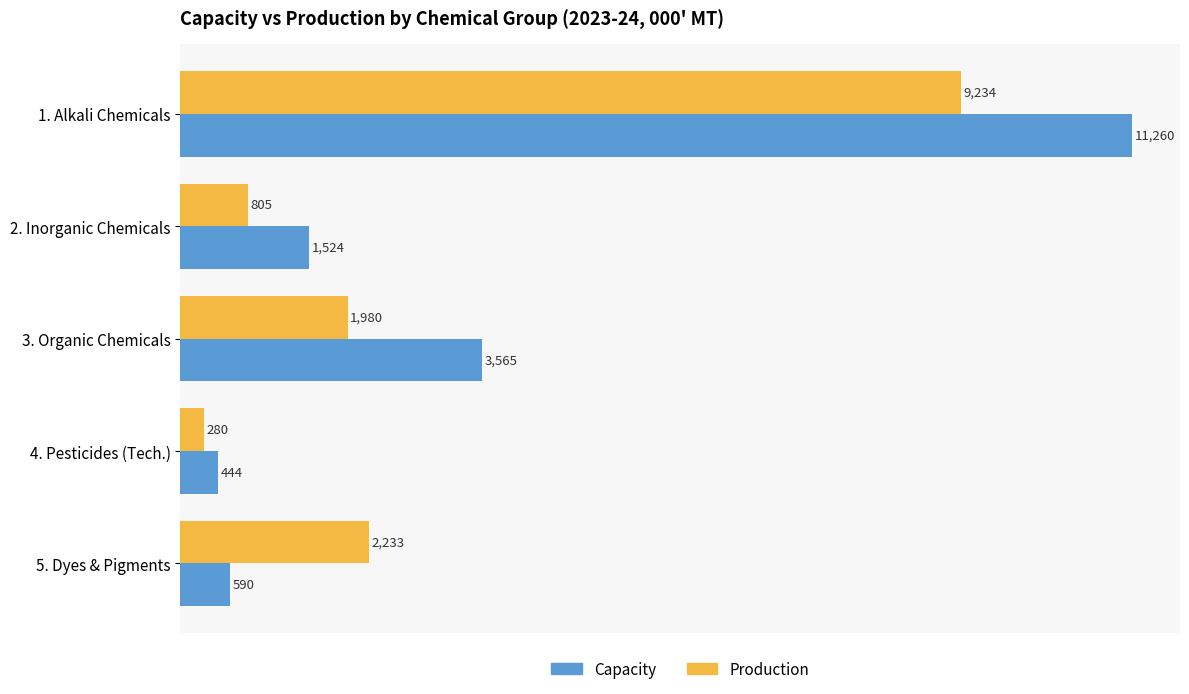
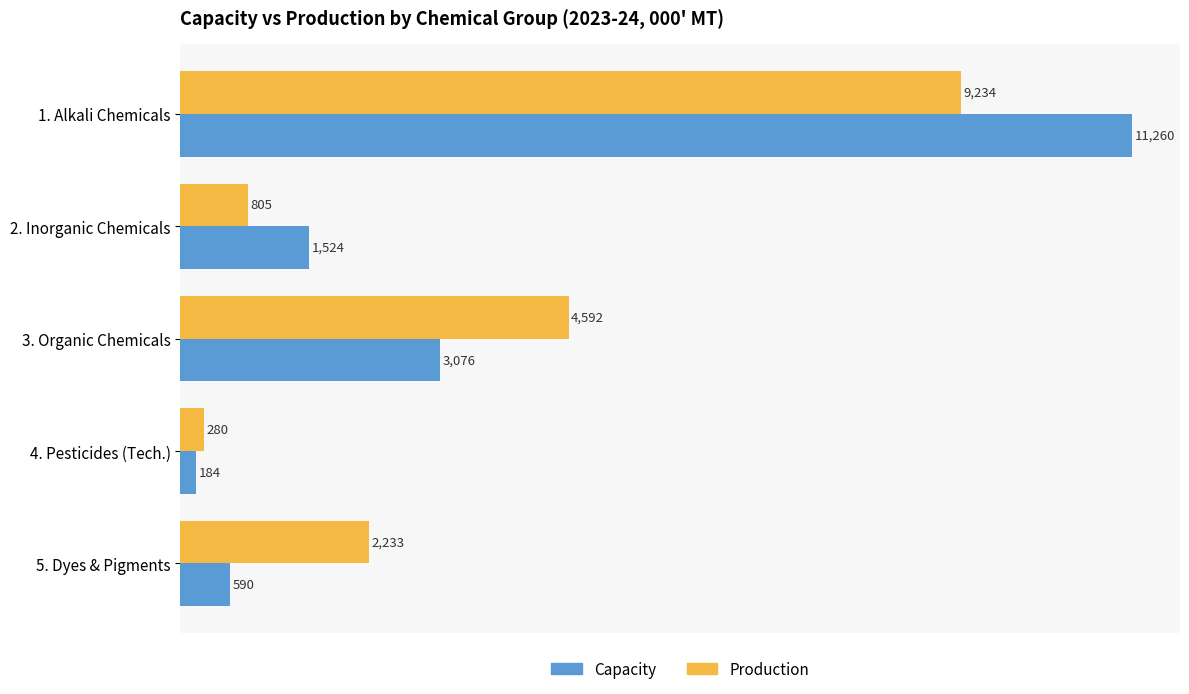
  {
    "Capacity": {
      "1. Alkali Chemicals": "11,260",
      "2. Inorganic Chemicals": "1,524",
-     "3. Organic Chemicals": "3,565",
-     "4. Pesticides (Tech.)": "444",
+     "3. Organic Chemicals": "3,076",
+     "4. Pesticides (Tech.)": "184",
      "5. Dyes & Pigments": "590"
    },
    "Production": {
      "1. Alkali Chemicals": "9,234",
      "2. Inorganic Chemicals": "805",
-     "3. Organic Chemicals": "1,980",
+     "3. Organic Chemicals": "4,592",
      "4. Pesticides (Tech.)": "280",
      "5. Dyes & Pigments": "2,233"
    }
  }
